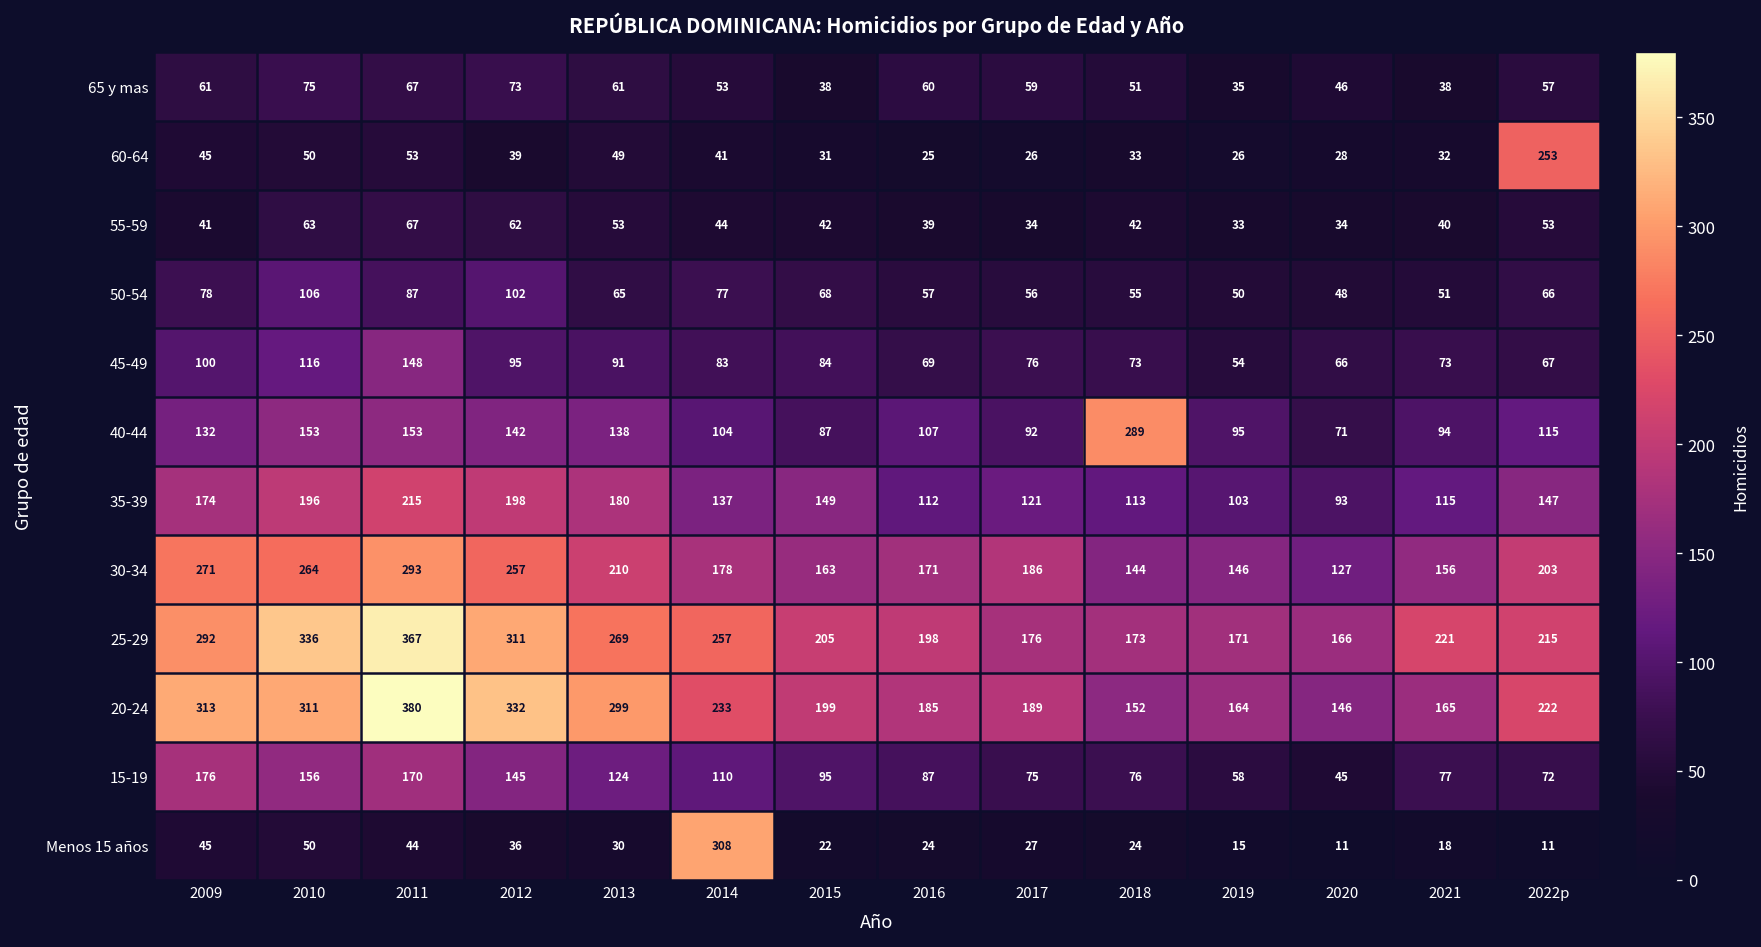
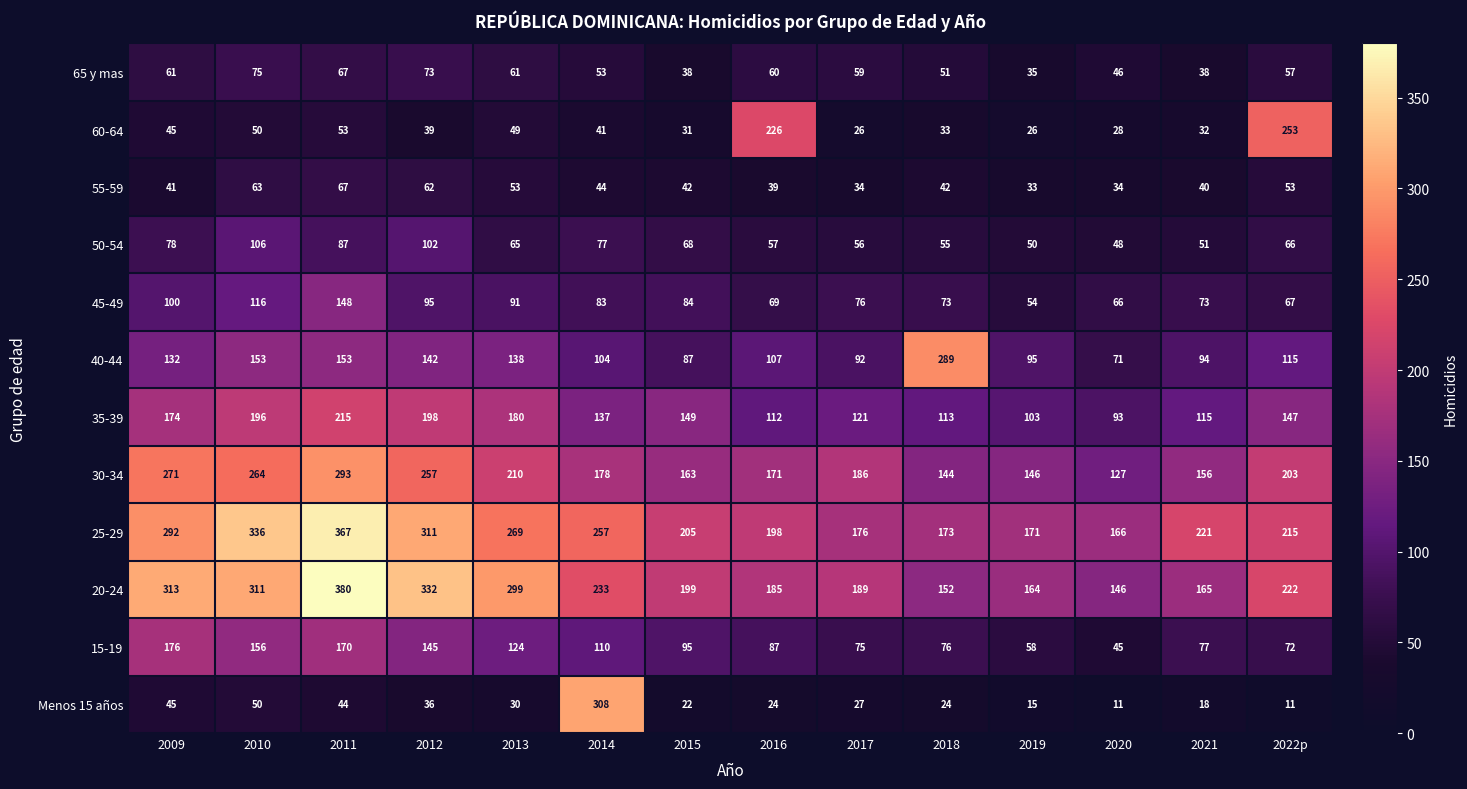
  {
    "65 y mas": {
      "2009": 61,
      "2010": 75,
      "2011": 67,
      "2012": 73,
      "2013": 61,
      "2014": 53,
      "2015": 38,
      "2016": 60,
      "2017": 59,
      "2018": 51,
      "2019": 35,
      "2020": 46,
      "2021": 38,
      "2022p": 57
    },
    "60-64": {
      "2009": 45,
      "2010": 50,
      "2011": 53,
      "2012": 39,
      "2013": 49,
      "2014": 41,
      "2015": 31,
-     "2016": 25,
+     "2016": 226,
      "2017": 26,
      "2018": 33,
      "2019": 26,
      "2020": 28,
      "2021": 32,
      "2022p": 253
    },
    "55-59": {
      "2009": 41,
      "2010": 63,
      "2011": 67,
      "2012": 62,
      "2013": 53,
      "2014": 44,
      "2015": 42,
      "2016": 39,
      "2017": 34,
      "2018": 42,
      "2019": 33,
      "2020": 34,
      "2021": 40,
      "2022p": 53
    },
    "50-54": {
      "2009": 78,
      "2010": 106,
      "2011": 87,
      "2012": 102,
      "2013": 65,
      "2014": 77,
      "2015": 68,
      "2016": 57,
      "2017": 56,
      "2018": 55,
      "2019": 50,
      "2020": 48,
      "2021": 51,
      "2022p": 66
    },
    "45-49": {
      "2009": 100,
      "2010": 116,
      "2011": 148,
      "2012": 95,
      "2013": 91,
      "2014": 83,
      "2015": 84,
      "2016": 69,
      "2017": 76,
      "2018": 73,
      "2019": 54,
      "2020": 66,
      "2021": 73,
      "2022p": 67
    },
    "40-44": {
      "2009": 132,
      "2010": 153,
      "2011": 153,
      "2012": 142,
      "2013": 138,
      "2014": 104,
      "2015": 87,
      "2016": 107,
      "2017": 92,
      "2018": 289,
      "2019": 95,
      "2020": 71,
      "2021": 94,
      "2022p": 115
    },
    "35-39": {
      "2009": 174,
      "2010": 196,
      "2011": 215,
      "2012": 198,
      "2013": 180,
      "2014": 137,
      "2015": 149,
      "2016": 112,
      "2017": 121,
      "2018": 113,
      "2019": 103,
      "2020": 93,
      "2021": 115,
      "2022p": 147
    },
    "30-34": {
      "2009": 271,
      "2010": 264,
      "2011": 293,
      "2012": 257,
      "2013": 210,
      "2014": 178,
      "2015": 163,
      "2016": 171,
      "2017": 186,
      "2018": 144,
      "2019": 146,
      "2020": 127,
      "2021": 156,
      "2022p": 203
    },
    "25-29": {
      "2009": 292,
      "2010": 336,
      "2011": 367,
      "2012": 311,
      "2013": 269,
      "2014": 257,
      "2015": 205,
      "2016": 198,
      "2017": 176,
      "2018": 173,
      "2019": 171,
      "2020": 166,
      "2021": 221,
      "2022p": 215
    },
    "20-24": {
      "2009": 313,
      "2010": 311,
      "2011": 380,
      "2012": 332,
      "2013": 299,
      "2014": 233,
      "2015": 199,
      "2016": 185,
      "2017": 189,
      "2018": 152,
      "2019": 164,
      "2020": 146,
      "2021": 165,
      "2022p": 222
    },
    "15-19": {
      "2009": 176,
      "2010": 156,
      "2011": 170,
      "2012": 145,
      "2013": 124,
      "2014": 110,
      "2015": 95,
      "2016": 87,
      "2017": 75,
      "2018": 76,
      "2019": 58,
      "2020": 45,
      "2021": 77,
      "2022p": 72
    },
    "Menos 15 años": {
      "2009": 45,
      "2010": 50,
      "2011": 44,
      "2012": 36,
      "2013": 30,
      "2014": 308,
      "2015": 22,
      "2016": 24,
      "2017": 27,
      "2018": 24,
      "2019": 15,
      "2020": 11,
      "2021": 18,
      "2022p": 11
    }
  }
